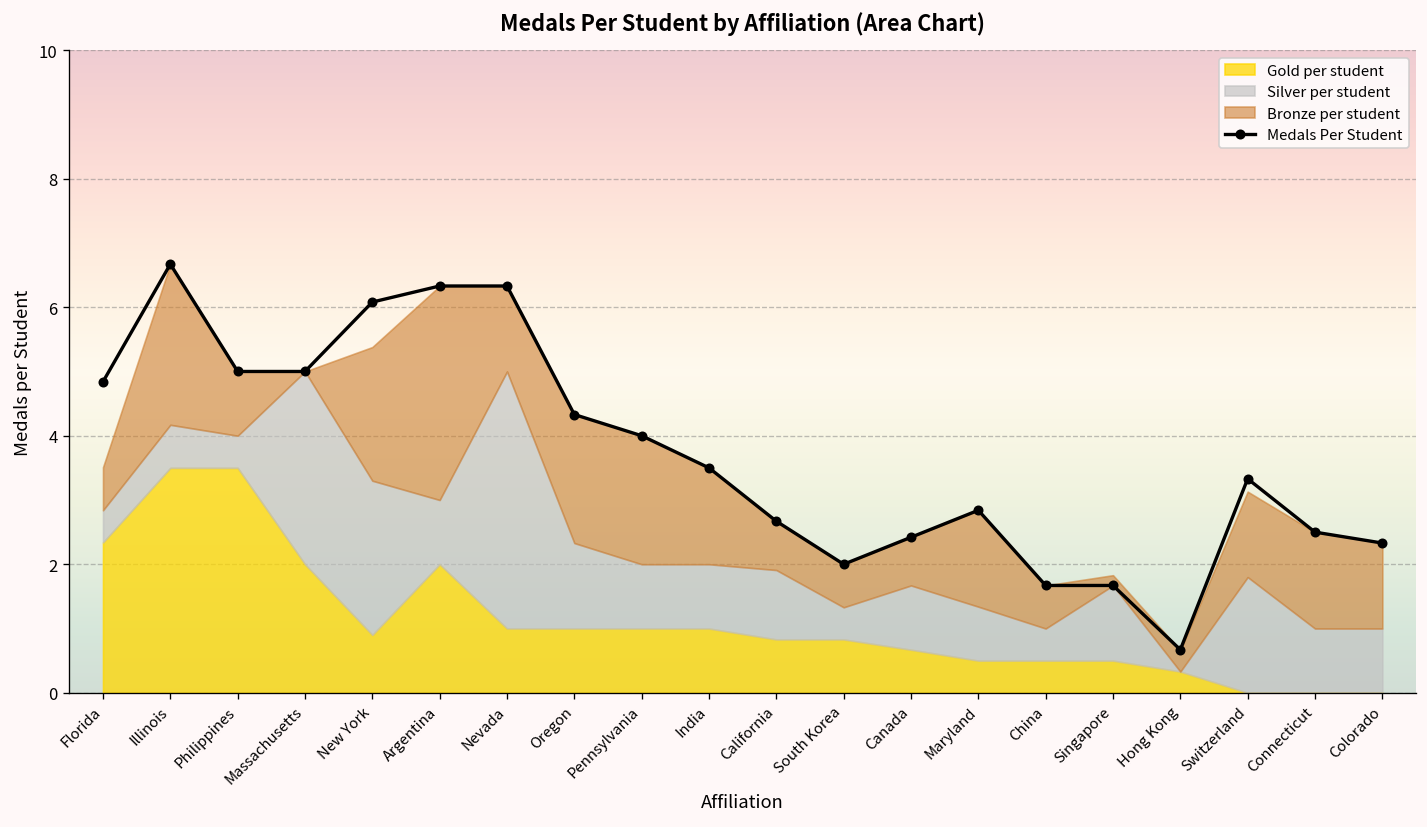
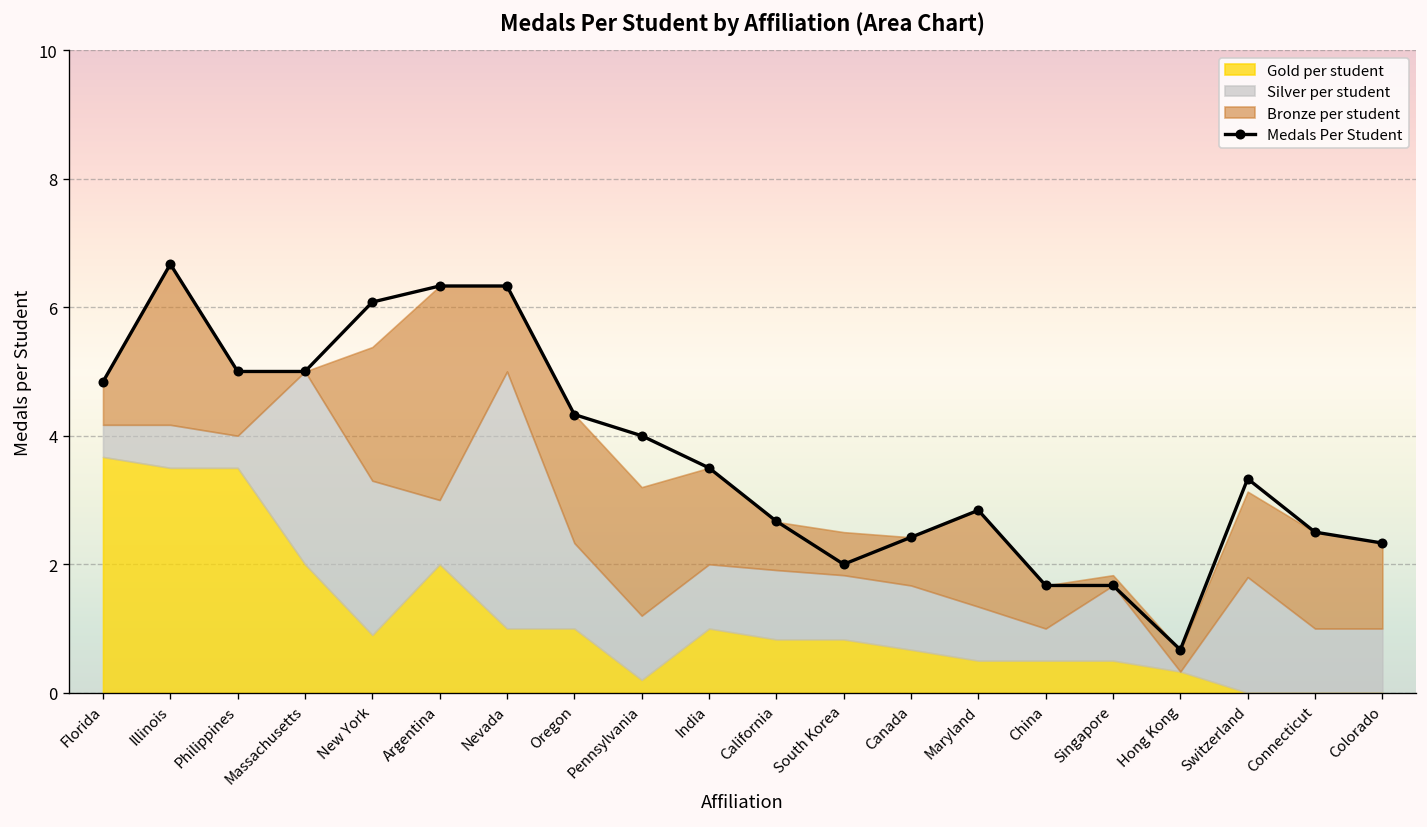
  {
    "Gold per student": {
-     "Florida": 2.3,
+     "Florida": 3.7,
      "Illinois": 3.5,
      "Philippines": 3.5,
      "Massachusetts": 2.0,
      "New York": 0.9,
      "Argentina": 2.0,
      "Nevada": 1.0,
      "Oregon": 1.0,
-     "Pennsylvania": 1.0,
+     "Pennsylvania": 0.2,
      "India": 1.0,
      "California": 0.8,
      "South Korea": 0.8,
      "Canada": 0.7,
      "Maryland": 0.5,
      "China": 0.5,
      "Singapore": 0.5,
      "Switzerland": 0.0,
      "Connecticut": 0.0,
      "Colorado": 0.0
    },
    "Medals Per Student": {
      "New York": 6.1,
      "Switzerland": 3.3
    },
    "Silver per student": {
      "Florida": 0.5,
      "Illinois": 0.7,
      "Philippines": 0.5,
      "New York": 2.4,
      "Argentina": 1.0,
      "Nevada": 4.0,
      "Oregon": 1.3,
      "Pennsylvania": 1.0,
      "India": 1.0,
      "California": 1.1,
-     "South Korea": 0.5,
+     "South Korea": 1.0,
      "Canada": 1.0,
      "Maryland": 0.8,
      "China": 0.5,
      "Switzerland": 1.8,
      "Connecticut": 1.0,
      "Colorado": 1.0
    },
    "Bronze per student": {
      "New York": 2.1,
      "Singapore": 0.2,
      "Switzerland": 1.3
    }
  }
